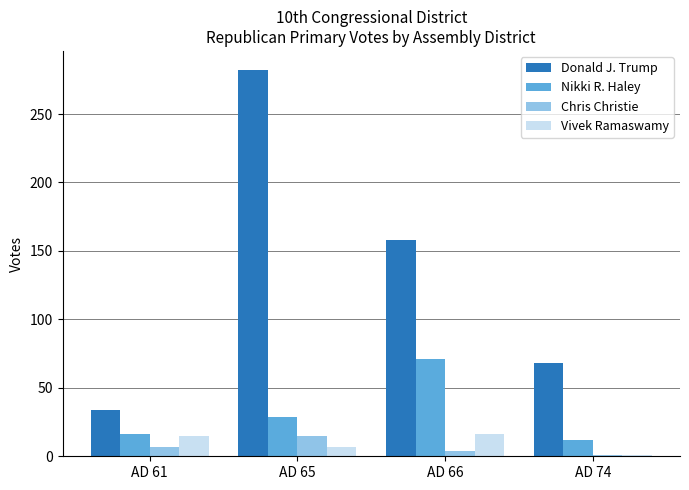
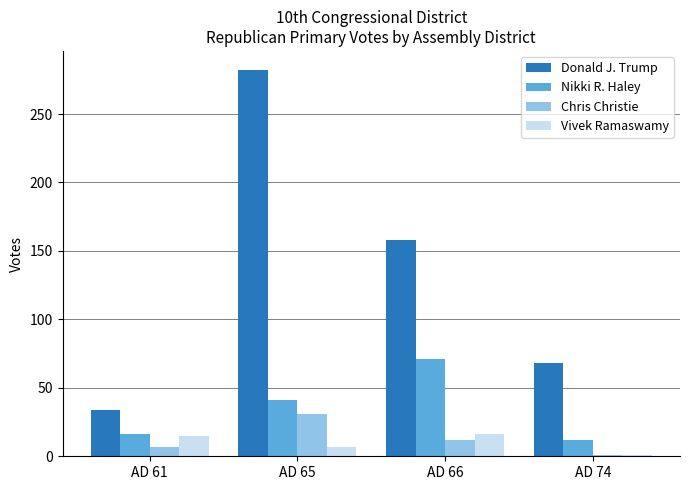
  {
    "Donald J. Trump": {
      "AD 61": 34,
      "AD 65": 282,
      "AD 66": 158,
      "AD 74": 68
    },
    "Nikki R. Haley": {
      "AD 61": 16,
-     "AD 65": 29,
+     "AD 65": 41,
      "AD 66": 71,
      "AD 74": 12
    },
    "Chris Christie": {
      "AD 61": 7,
-     "AD 65": 15,
-     "AD 66": 4
+     "AD 65": 31,
+     "AD 66": 12
    },
    "Vivek Ramaswamy": {
      "AD 61": 15,
      "AD 65": 7,
      "AD 66": 16
    }
  }
